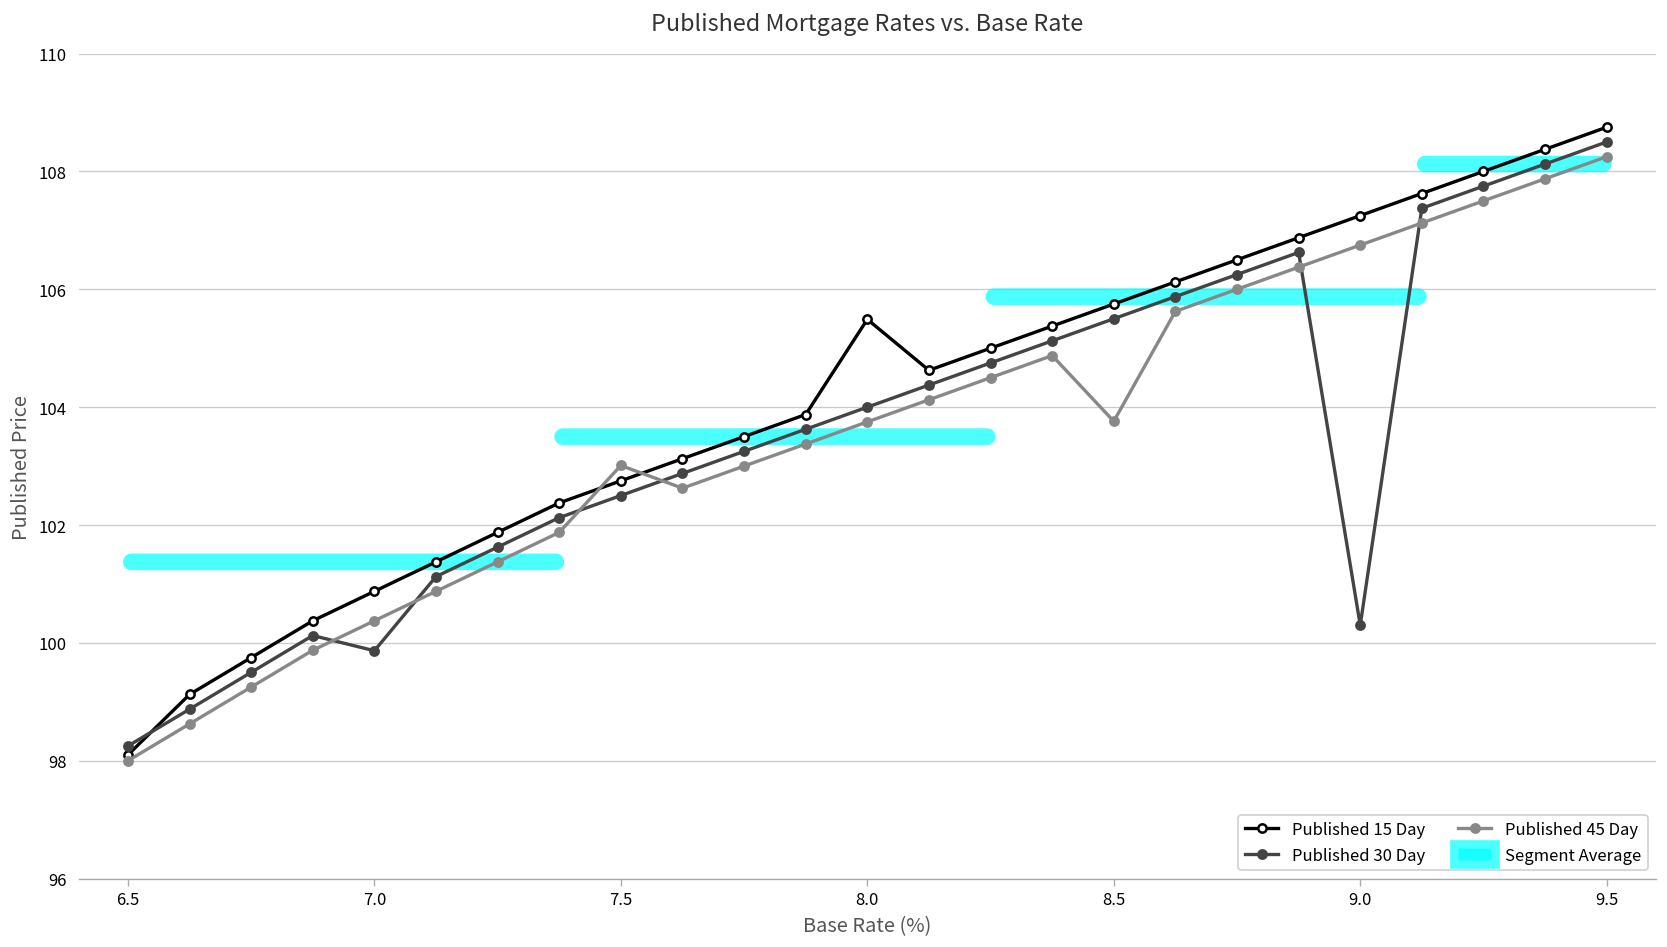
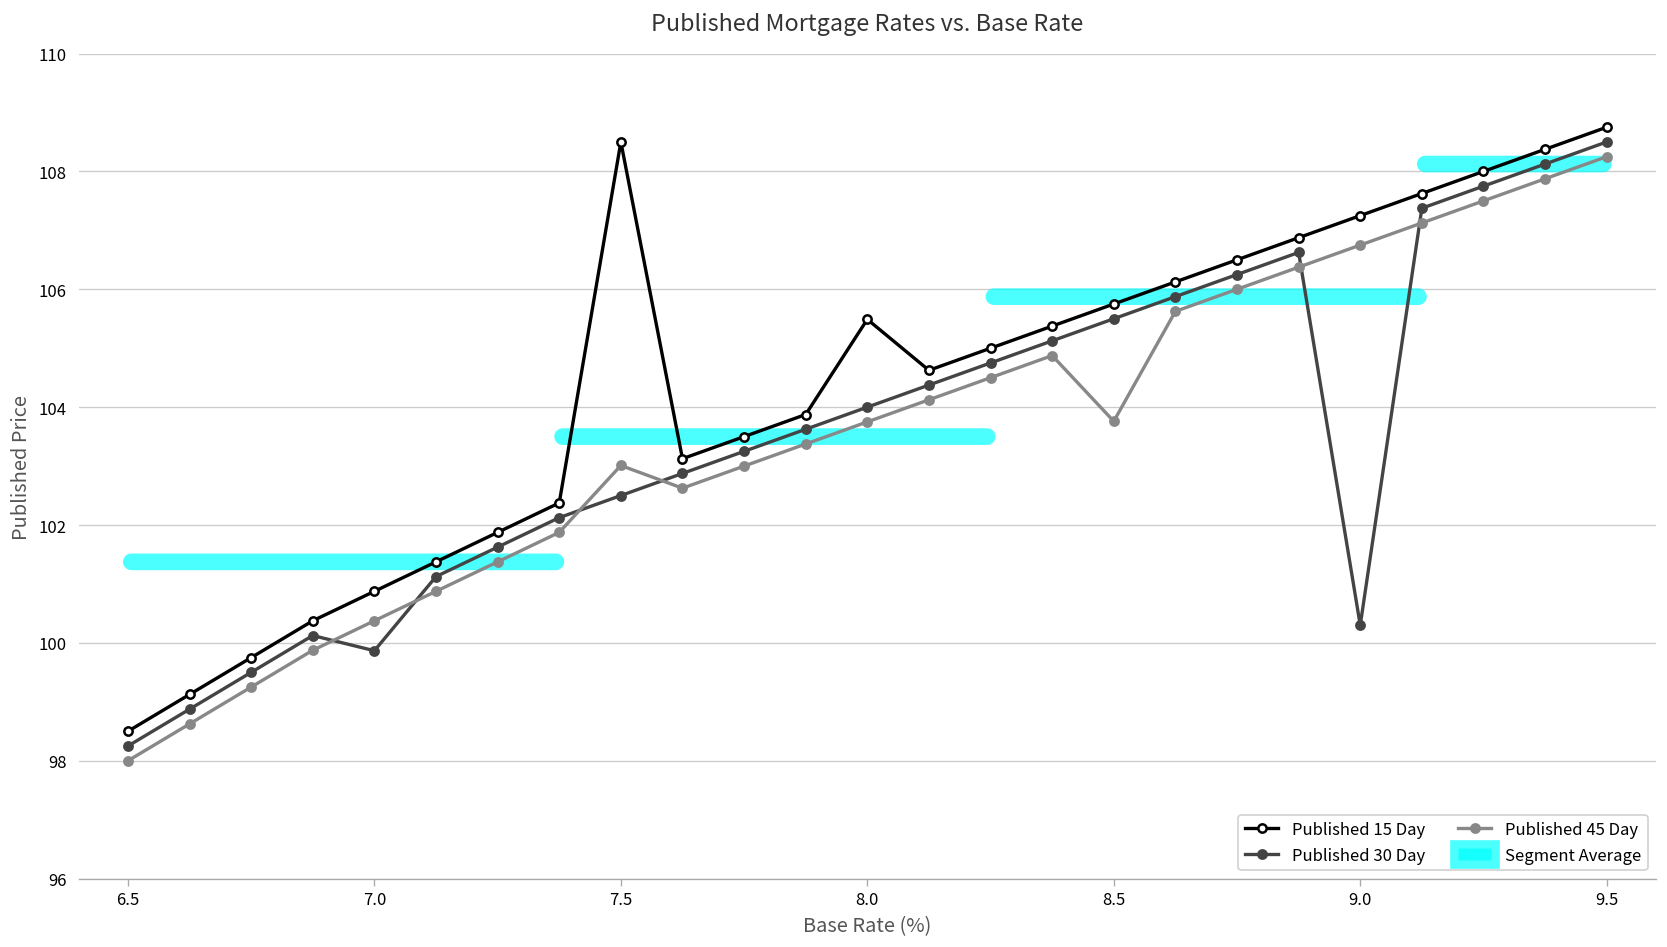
  {
    "Published 15 Day": {
-     "6.5": 98.1,
+     "6.5": 98.5,
      "7.0": 100.9,
-     "7.5": 102.8,
+     "7.5": 108.5,
      "8.0": 105.5,
      "8.5": 105.8,
      "9.0": 107.3,
      "9.5": 108.8
    },
    "Published 30 Day": {
      "6.5": 98.3,
      "7.0": 99.9,
      "7.5": 102.5,
      "8.0": 104.0,
      "8.5": 105.5,
      "9.0": 100.3,
      "9.5": 108.5
    },
    "Published 45 Day": {
      "6.5": 98.0,
      "7.0": 100.4,
      "7.5": 103.0,
      "8.0": 103.8,
      "8.5": 103.8,
      "9.0": 106.8,
      "9.5": 108.3
    }
  }
